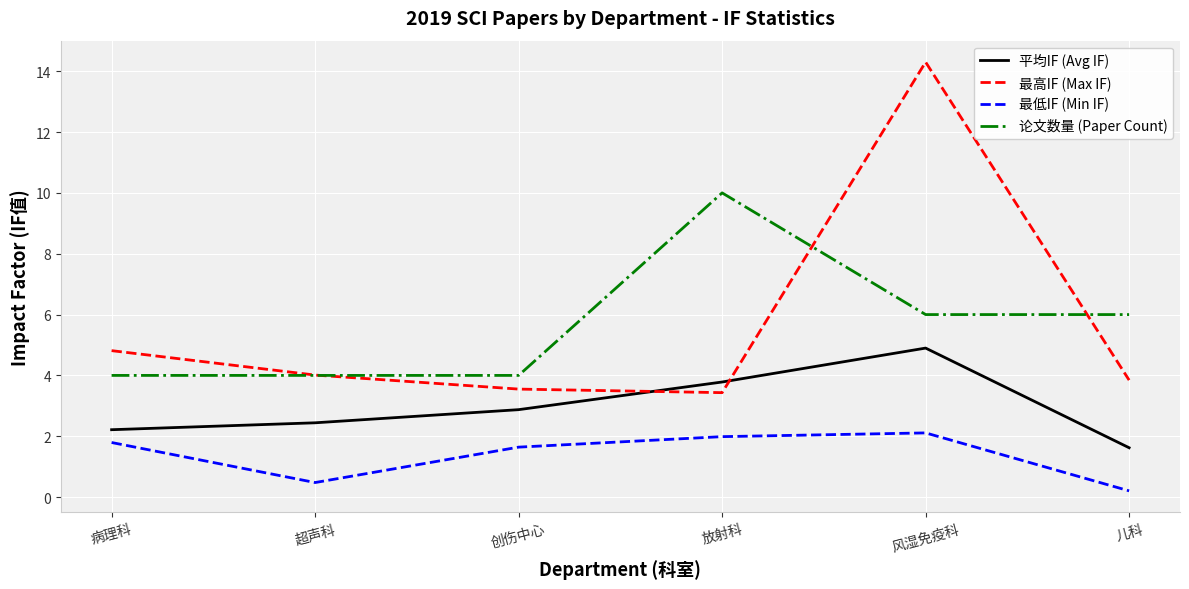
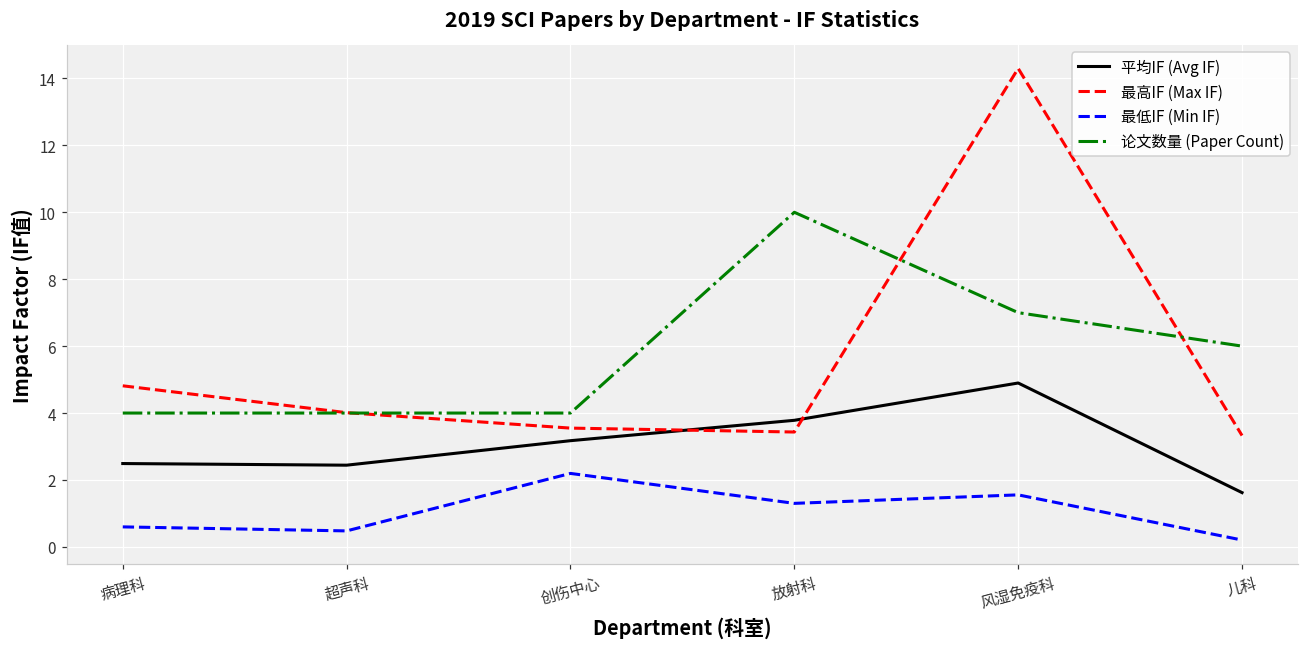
  {
    "平均IF (Avg IF)": {
-     "病理科": 2.2,
+     "病理科": 2.5,
      "超声科": 2.4,
-     "创伤中心": 2.9,
+     "创伤中心": 3.2,
      "放射科": 3.8,
      "风湿免疫科": 4.9,
      "儿科": 1.6
    },
    "最高IF (Max IF)": {
      "病理科": 4.8,
      "创伤中心": 3.6,
      "放射科": 3.4,
      "风湿免疫科": 14.3,
-     "儿科": 3.8
+     "儿科": 3.3
    },
    "最低IF (Min IF)": {
-     "病理科": 1.8,
+     "病理科": 0.6,
      "超声科": 0.5,
-     "创伤中心": 1.6,
-     "放射科": 2.0,
-     "风湿免疫科": 2.1,
+     "创伤中心": 2.2,
+     "放射科": 1.3,
+     "风湿免疫科": 1.6,
      "儿科": 0.2
    },
    "论文数量 (Paper Count)": {
      "病理科": 4,
      "创伤中心": 4,
      "放射科": 10,
-     "风湿免疫科": 6,
+     "风湿免疫科": 7,
      "儿科": 6
    }
  }
